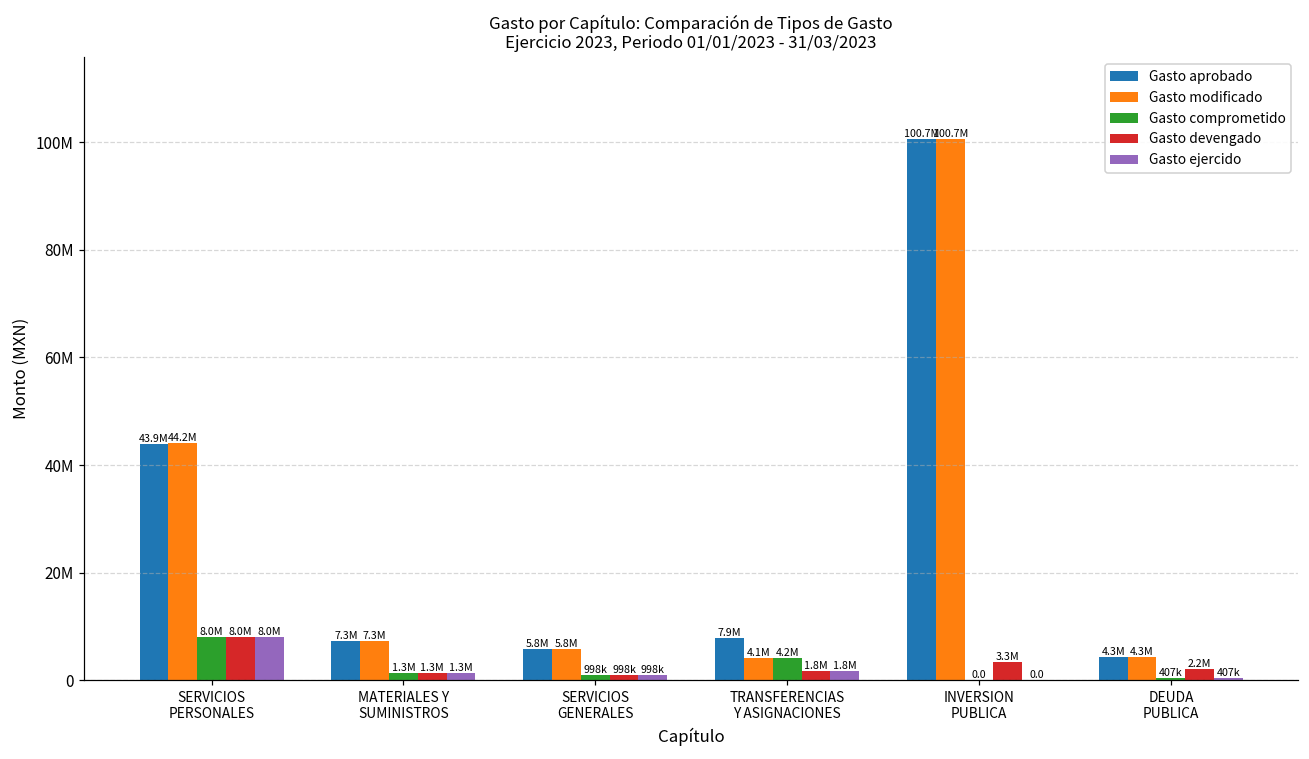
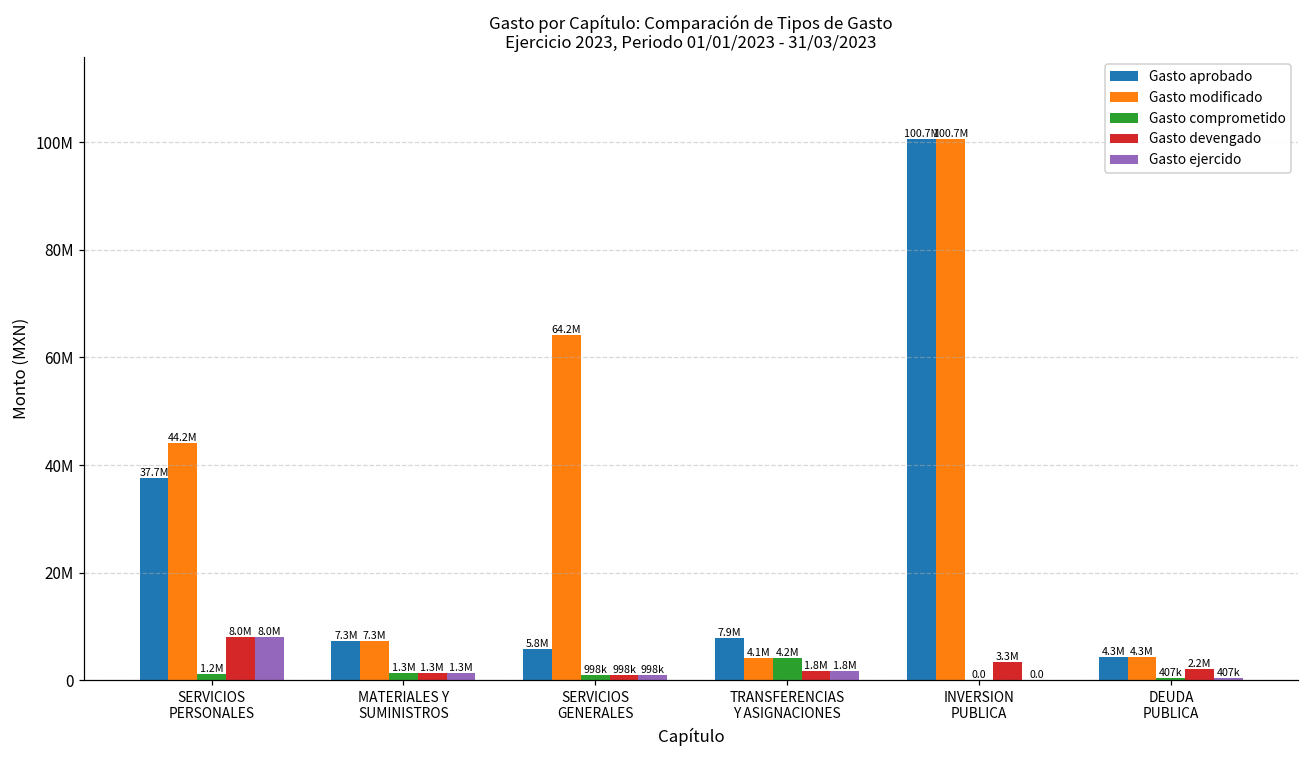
  {
    "Gasto aprobado": {
-     "SERVICIOS PERSONALES": "43.9M",
+     "SERVICIOS PERSONALES": "37.7M",
      "MATERIALES Y SUMINISTROS": "7.3M",
      "SERVICIOS GENERALES": "5.8M",
      "TRANSFERENCIAS Y ASIGNACIONES": "7.9M",
      "DEUDA PUBLICA": "4.3M"
    },
    "Gasto modificado": {
      "SERVICIOS PERSONALES": "44.2M",
      "MATERIALES Y SUMINISTROS": "7.3M",
-     "SERVICIOS GENERALES": "5.8M",
+     "SERVICIOS GENERALES": "64.2M",
      "TRANSFERENCIAS Y ASIGNACIONES": "4.1M",
      "DEUDA PUBLICA": "4.3M"
    },
    "Gasto comprometido": {
-     "SERVICIOS PERSONALES": "8.0M",
+     "SERVICIOS PERSONALES": "1.2M",
      "MATERIALES Y SUMINISTROS": "1.3M",
      "SERVICIOS GENERALES": "998k",
      "TRANSFERENCIAS Y ASIGNACIONES": "4.2M",
      "INVERSION PUBLICA": "0.0",
      "DEUDA PUBLICA": "407k"
    },
    "Gasto devengado": {
      "SERVICIOS PERSONALES": "8.0M",
      "MATERIALES Y SUMINISTROS": "1.3M",
      "SERVICIOS GENERALES": "998k",
      "TRANSFERENCIAS Y ASIGNACIONES": "1.8M",
      "INVERSION PUBLICA": "3.3M",
      "DEUDA PUBLICA": "2.2M"
    },
    "Gasto ejercido": {
      "SERVICIOS PERSONALES": "8.0M",
      "MATERIALES Y SUMINISTROS": "1.3M",
      "SERVICIOS GENERALES": "998k",
      "TRANSFERENCIAS Y ASIGNACIONES": "1.8M",
      "INVERSION PUBLICA": "0.0",
      "DEUDA PUBLICA": "407k"
    }
  }
